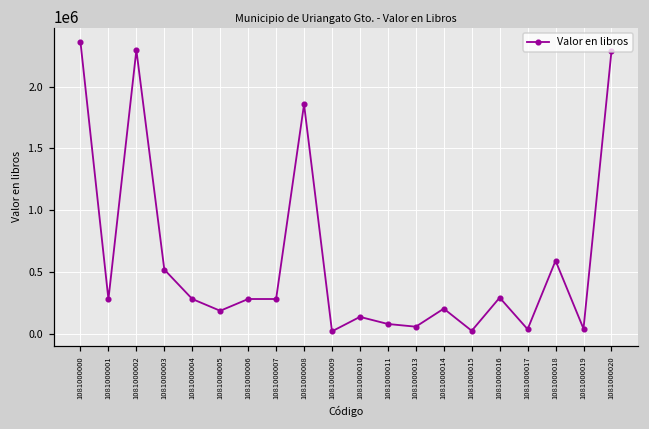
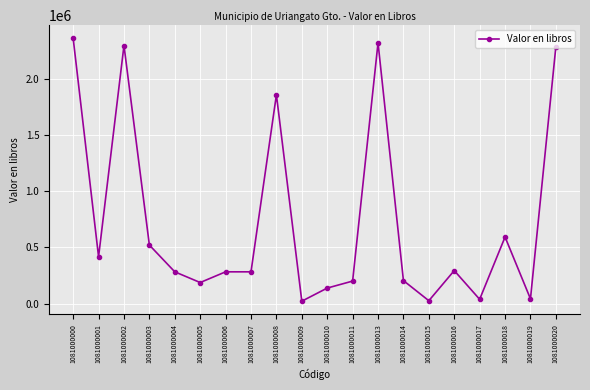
  {
    "1081000000": 2360000,
-   "1081000001": 280000,
+   "1081000001": 420000,
    "1081000002": 2300000,
    "1081000003": 520000,
    "1081000004": 280000,
    "1081000005": 190000,
    "1081000006": 280000,
    "1081000007": 280000,
    "1081000008": 1860000,
    "1081000009": 20000,
    "1081000010": 140000,
-   "1081000011": 80000,
-   "1081000013": 60000,
+   "1081000011": 200000,
+   "1081000013": 2320000,
    "1081000014": 200000,
    "1081000015": 30000,
    "1081000016": 290000,
    "1081000017": 40000,
    "1081000018": 590000,
    "1081000019": 40000
  }
